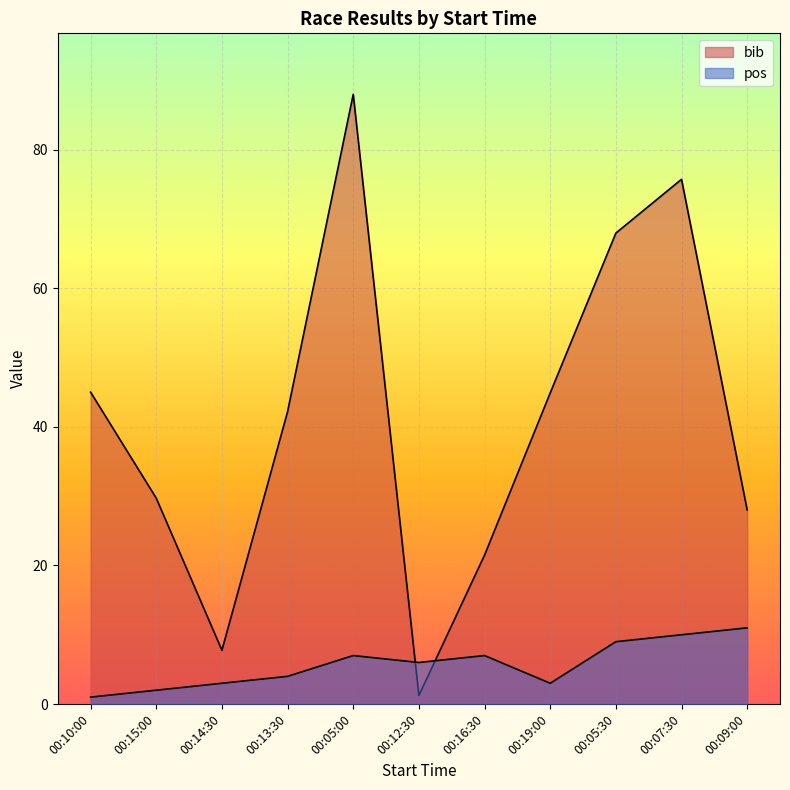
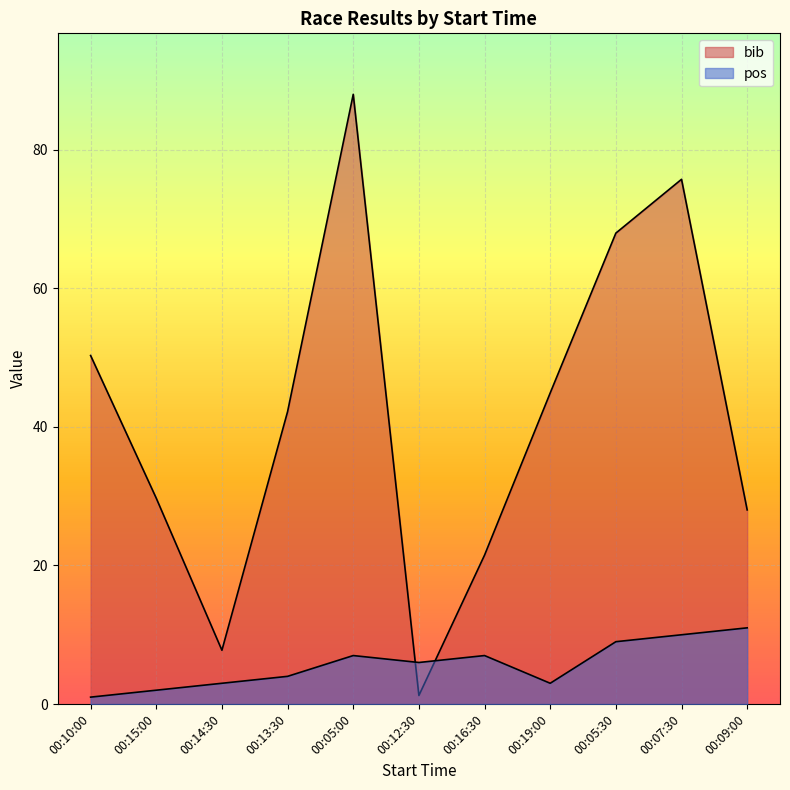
  {
    "bib": {
-     "00:10:00": 45,
+     "00:10:00": 50,
      "00:15:00": 30,
      "00:14:30": 8,
      "00:13:30": 42,
      "00:05:00": 88,
      "00:12:30": 1,
      "00:16:30": 21,
      "00:19:00": 45,
      "00:05:30": 68,
      "00:07:30": 76,
      "00:09:00": 28
    },
    "pos": {
      "00:10:00": 1,
      "00:15:00": 2,
      "00:14:30": 3,
      "00:13:30": 4,
      "00:05:00": 7,
      "00:12:30": 6,
      "00:16:30": 7,
      "00:19:00": 3,
      "00:05:30": 9,
      "00:07:30": 10,
      "00:09:00": 11
    }
  }
